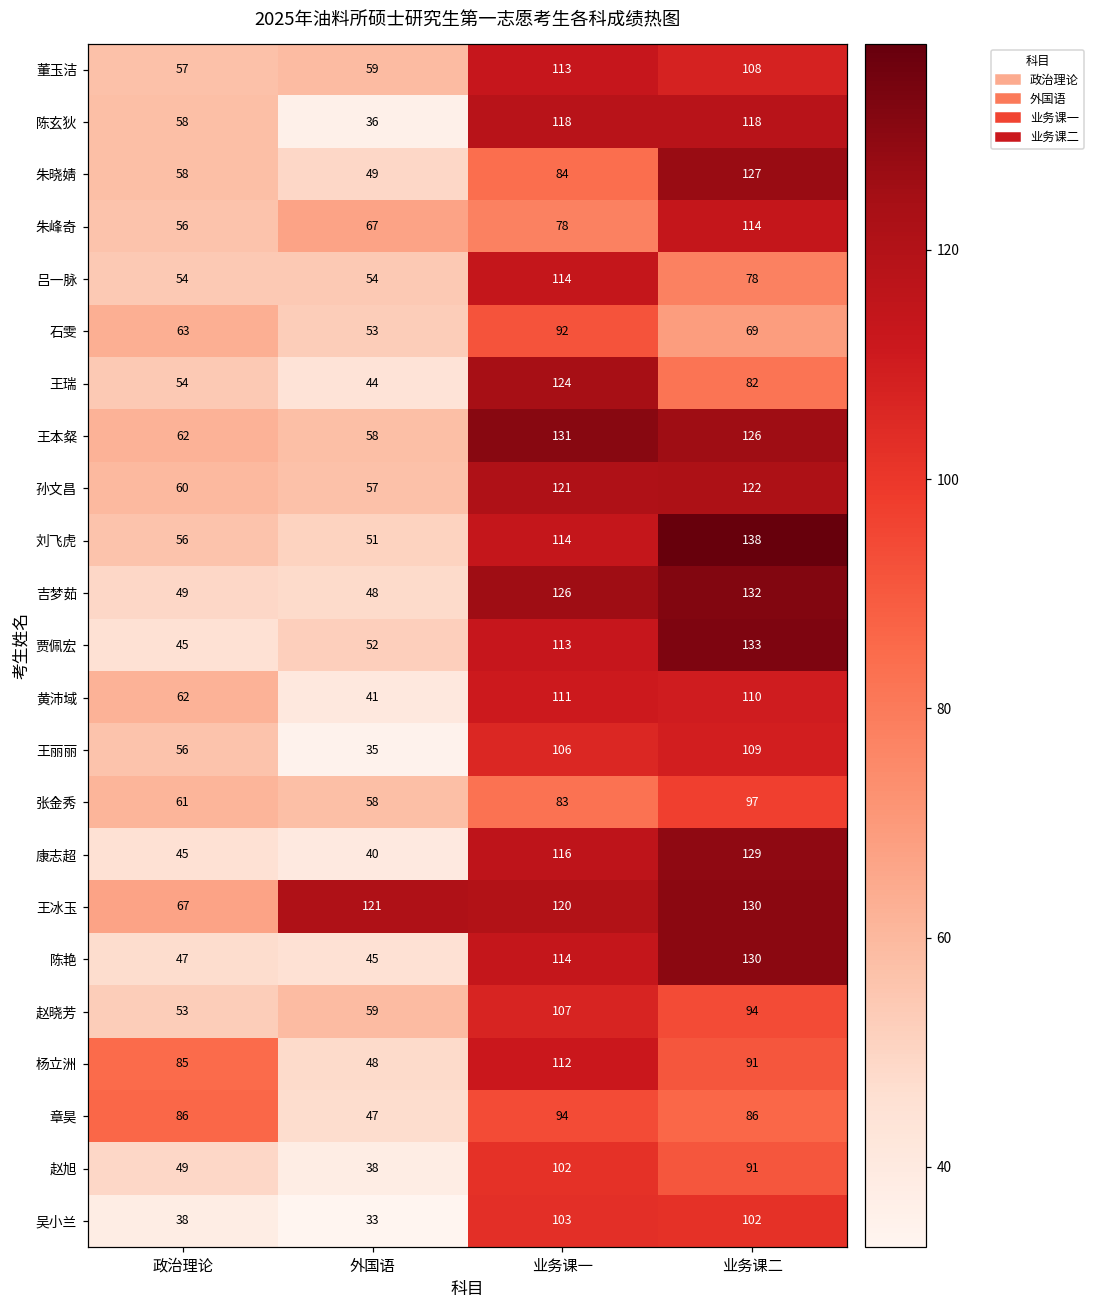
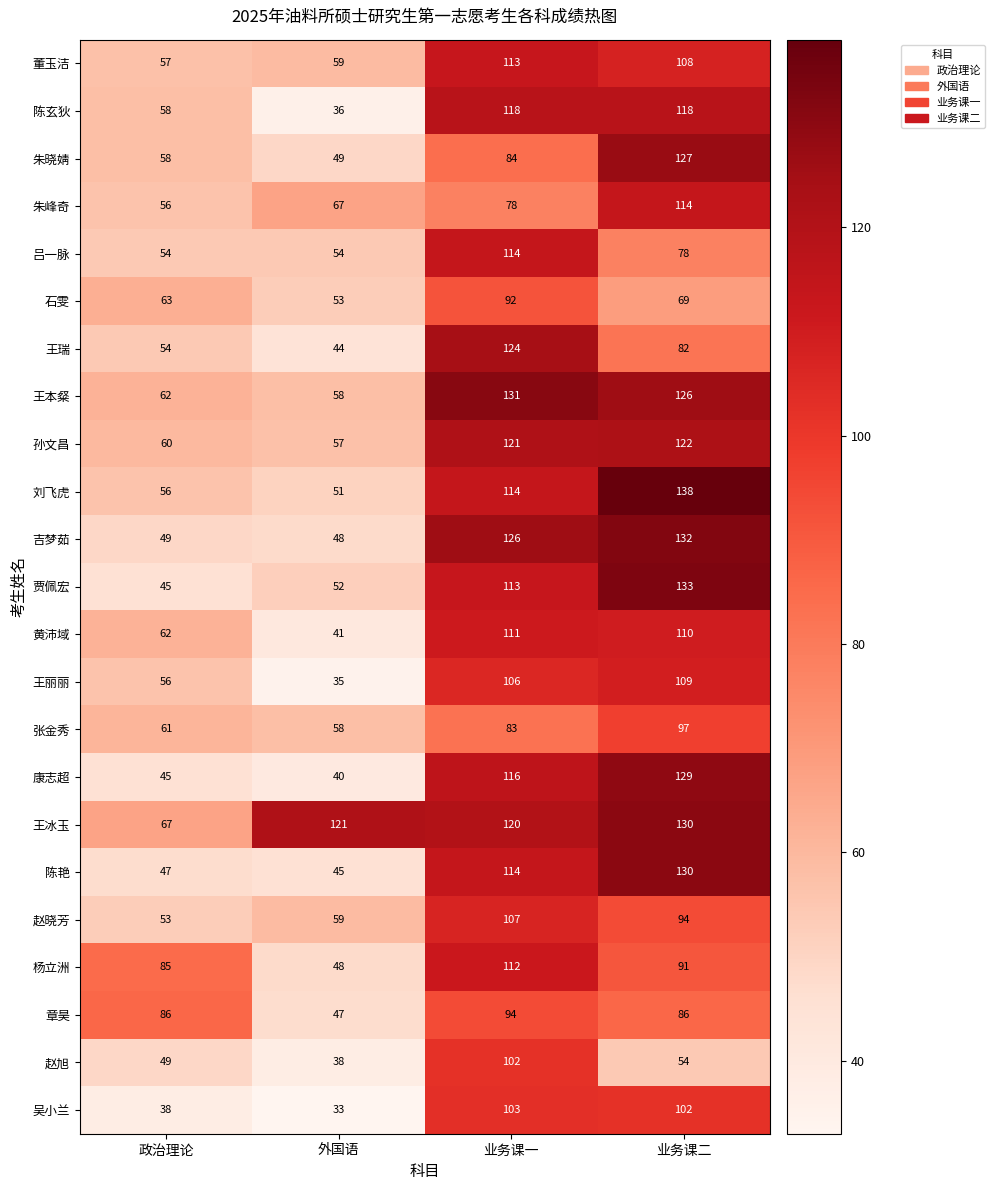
  {
    "董玉洁": {
      "政治理论": 57,
      "外国语": 59,
      "业务课一": 113,
      "业务课二": 108
    },
    "陈玄狄": {
      "政治理论": 58,
      "外国语": 36,
      "业务课一": 118,
      "业务课二": 118
    },
    "朱晓婧": {
      "政治理论": 58,
      "外国语": 49,
      "业务课一": 84,
      "业务课二": 127
    },
    "朱峰奇": {
      "政治理论": 56,
      "外国语": 67,
      "业务课一": 78,
      "业务课二": 114
    },
    "吕一脉": {
      "政治理论": 54,
      "外国语": 54,
      "业务课一": 114,
      "业务课二": 78
    },
    "石雯": {
      "政治理论": 63,
      "外国语": 53,
      "业务课一": 92,
      "业务课二": 69
    },
    "王瑞": {
      "政治理论": 54,
      "外国语": 44,
      "业务课一": 124,
      "业务课二": 82
    },
    "王本粲": {
      "政治理论": 62,
      "外国语": 58,
      "业务课一": 131,
      "业务课二": 126
    },
    "孙文昌": {
      "政治理论": 60,
      "外国语": 57,
      "业务课一": 121,
      "业务课二": 122
    },
    "刘飞虎": {
      "政治理论": 56,
      "外国语": 51,
      "业务课一": 114,
      "业务课二": 138
    },
    "吉梦茹": {
      "政治理论": 49,
      "外国语": 48,
      "业务课一": 126,
      "业务课二": 132
    },
    "贾佩宏": {
      "政治理论": 45,
      "外国语": 52,
      "业务课一": 113,
      "业务课二": 133
    },
    "黄沛域": {
      "政治理论": 62,
      "外国语": 41,
      "业务课一": 111,
      "业务课二": 110
    },
    "王丽丽": {
      "政治理论": 56,
      "外国语": 35,
      "业务课一": 106,
      "业务课二": 109
    },
    "张金秀": {
      "政治理论": 61,
      "外国语": 58,
      "业务课一": 83,
      "业务课二": 97
    },
    "康志超": {
      "政治理论": 45,
      "外国语": 40,
      "业务课一": 116,
      "业务课二": 129
    },
    "王冰玉": {
      "政治理论": 67,
      "外国语": 121,
      "业务课一": 120,
      "业务课二": 130
    },
    "陈艳": {
      "政治理论": 47,
      "外国语": 45,
      "业务课一": 114,
      "业务课二": 130
    },
    "赵晓芳": {
      "政治理论": 53,
      "外国语": 59,
      "业务课一": 107,
      "业务课二": 94
    },
    "杨立洲": {
      "政治理论": 85,
      "外国语": 48,
      "业务课一": 112,
      "业务课二": 91
    },
    "章昊": {
      "政治理论": 86,
      "外国语": 47,
      "业务课一": 94,
      "业务课二": 86
    },
    "赵旭": {
      "政治理论": 49,
      "外国语": 38,
      "业务课一": 102,
-     "业务课二": 91
+     "业务课二": 54
    },
    "吴小兰": {
      "政治理论": 38,
      "外国语": 33,
      "业务课一": 103,
      "业务课二": 102
    }
  }
